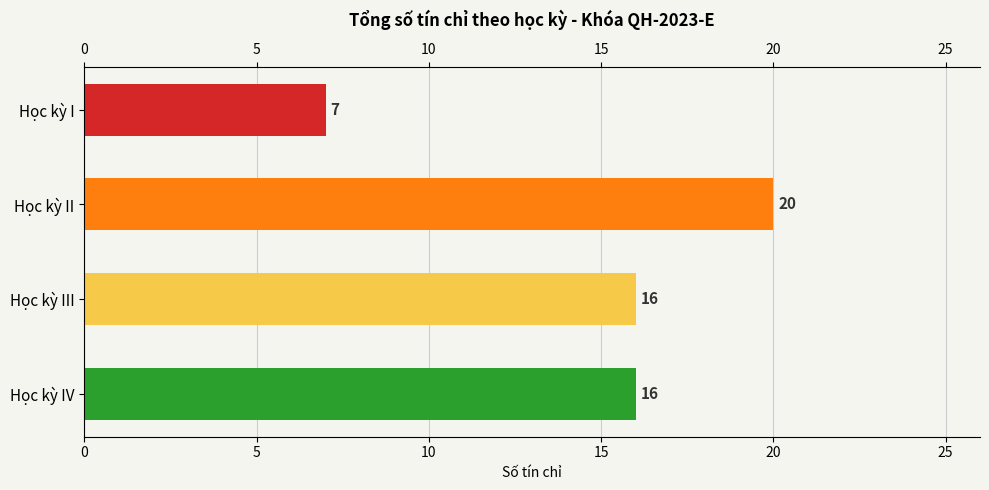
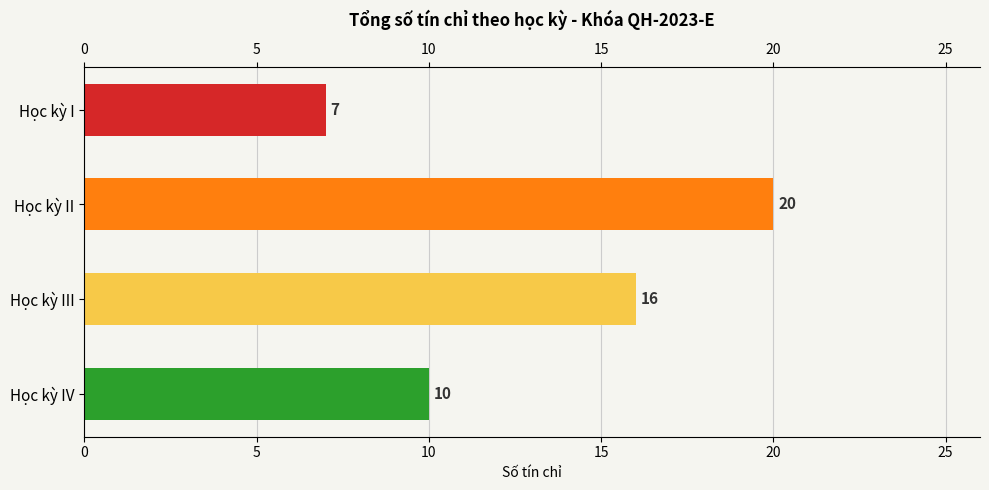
  {
    "Học kỳ I": 7,
    "Học kỳ II": 20,
    "Học kỳ III": 16,
-   "Học kỳ IV": 16
+   "Học kỳ IV": 10
  }
